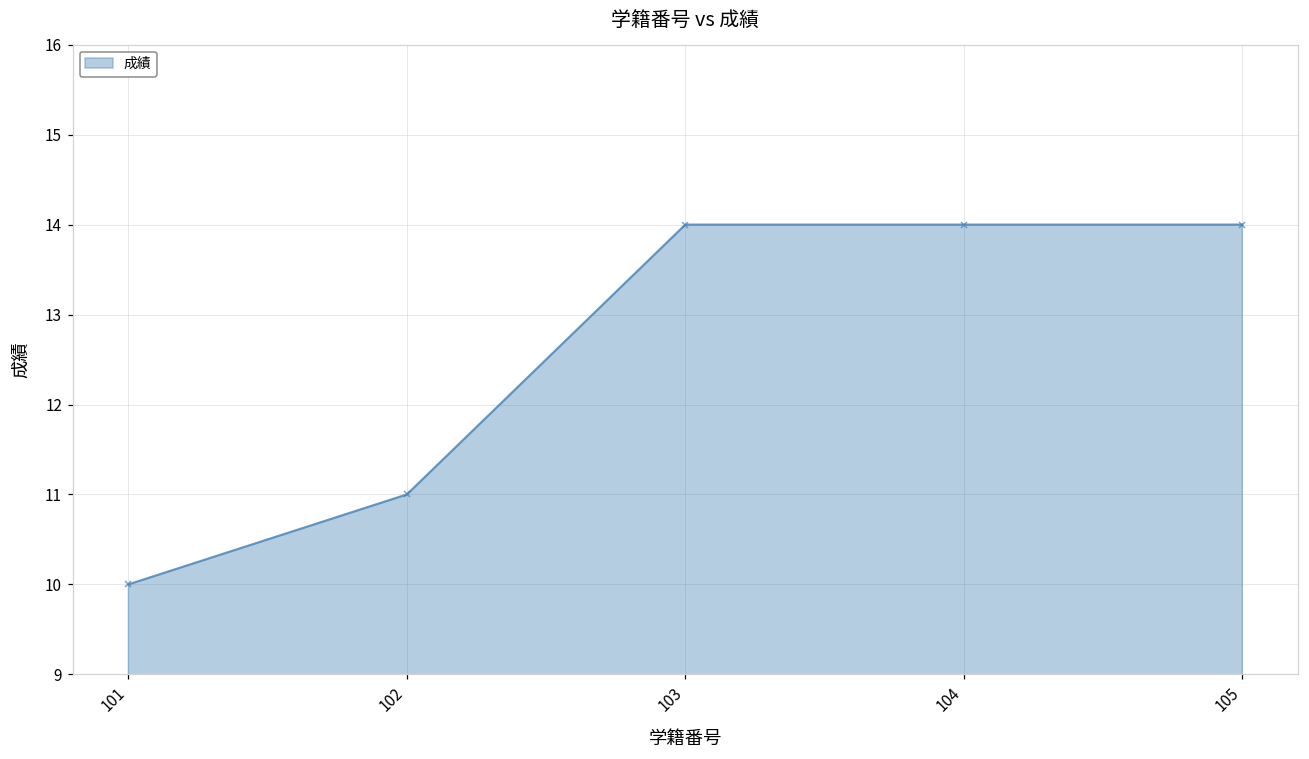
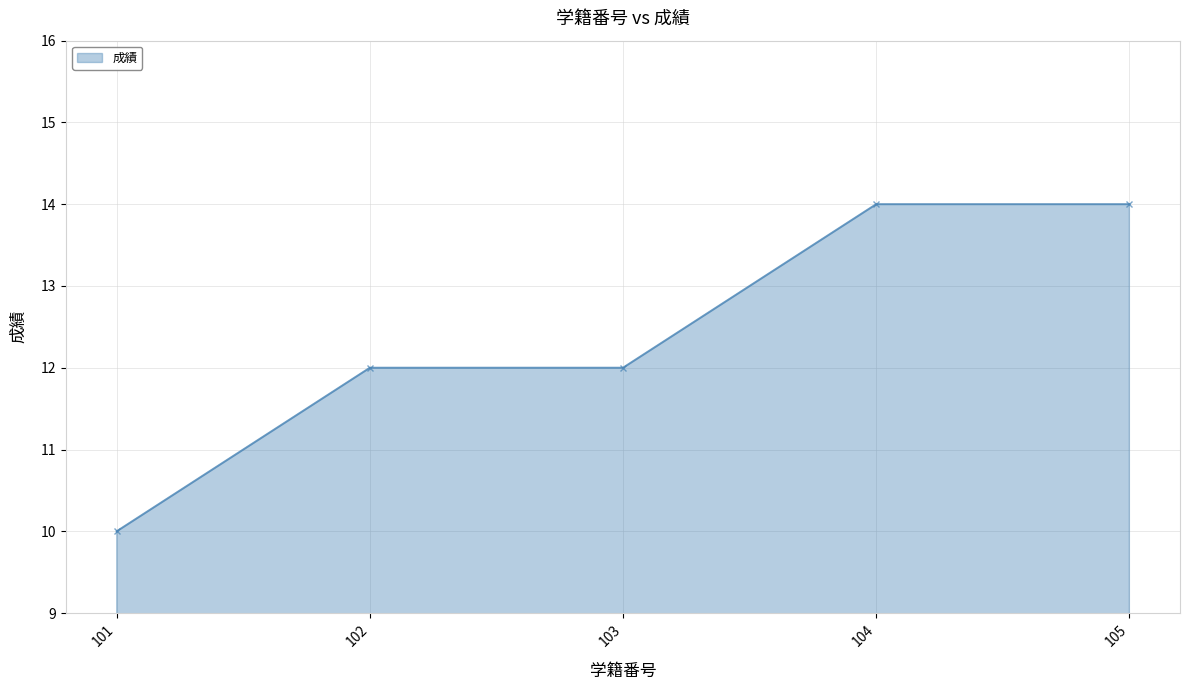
  {
    "101": 10,
-   "102": 11,
-   "103": 14,
+   "102": 12,
+   "103": 12,
    "104": 14,
    "105": 14
  }
